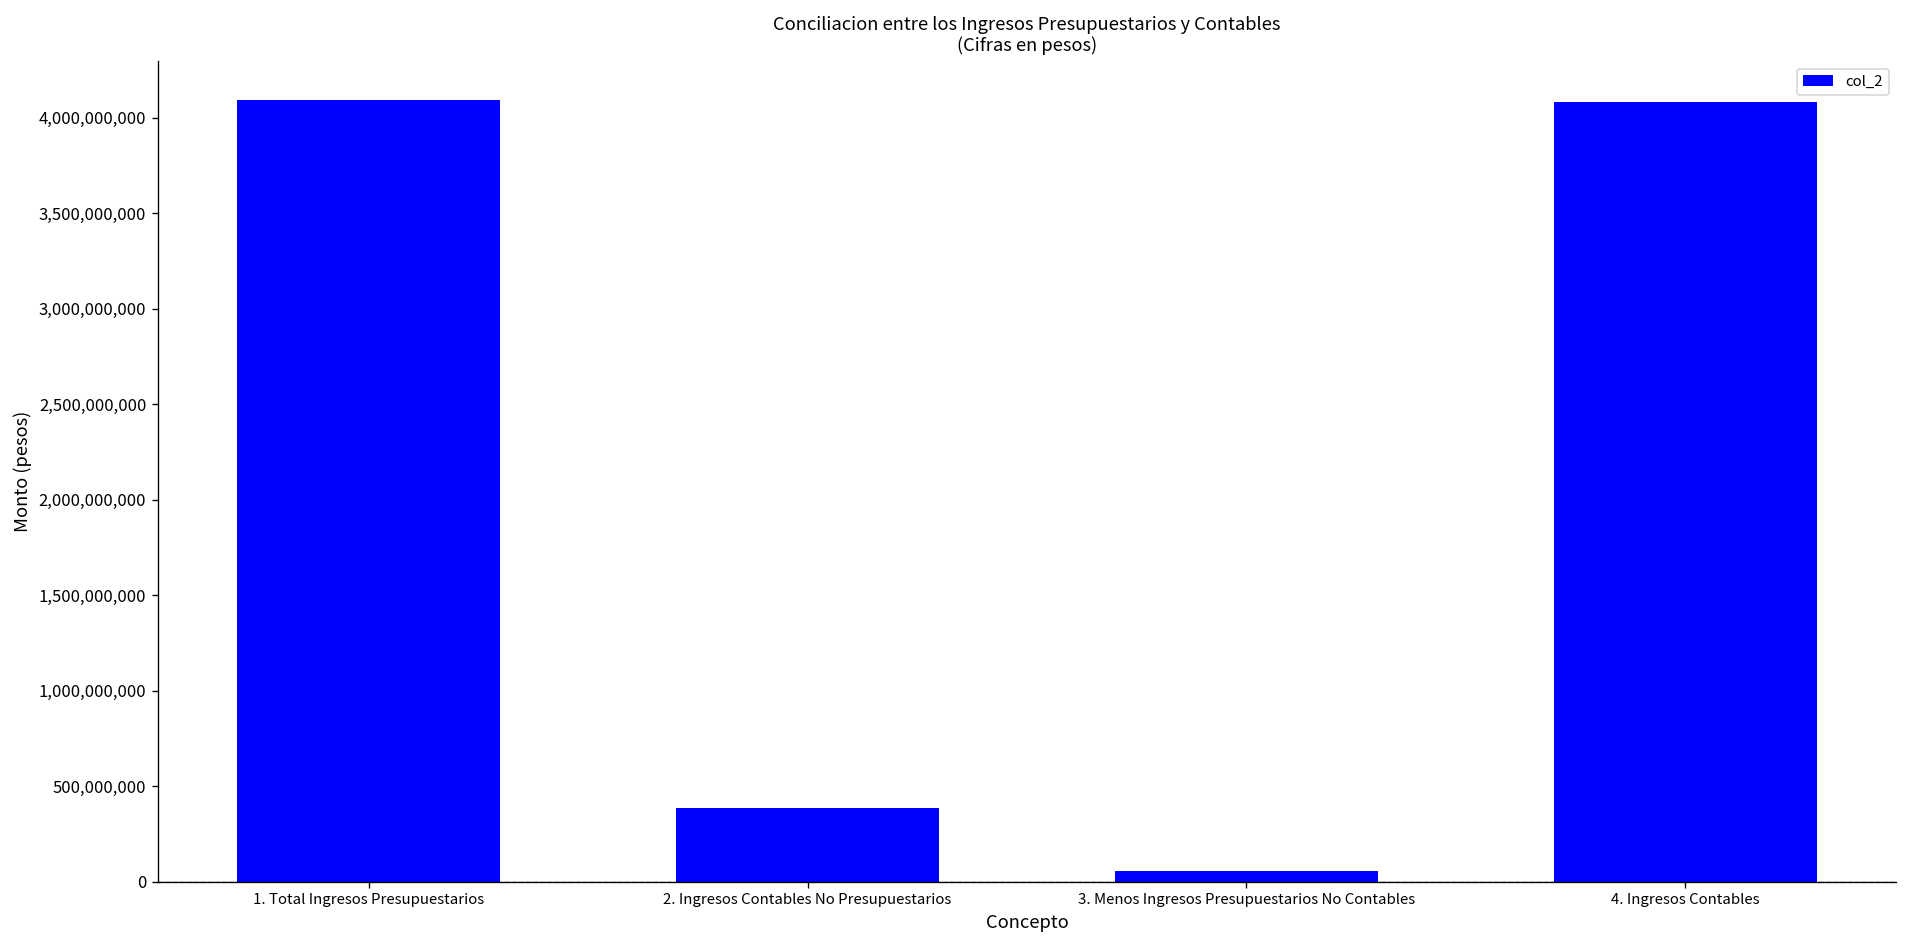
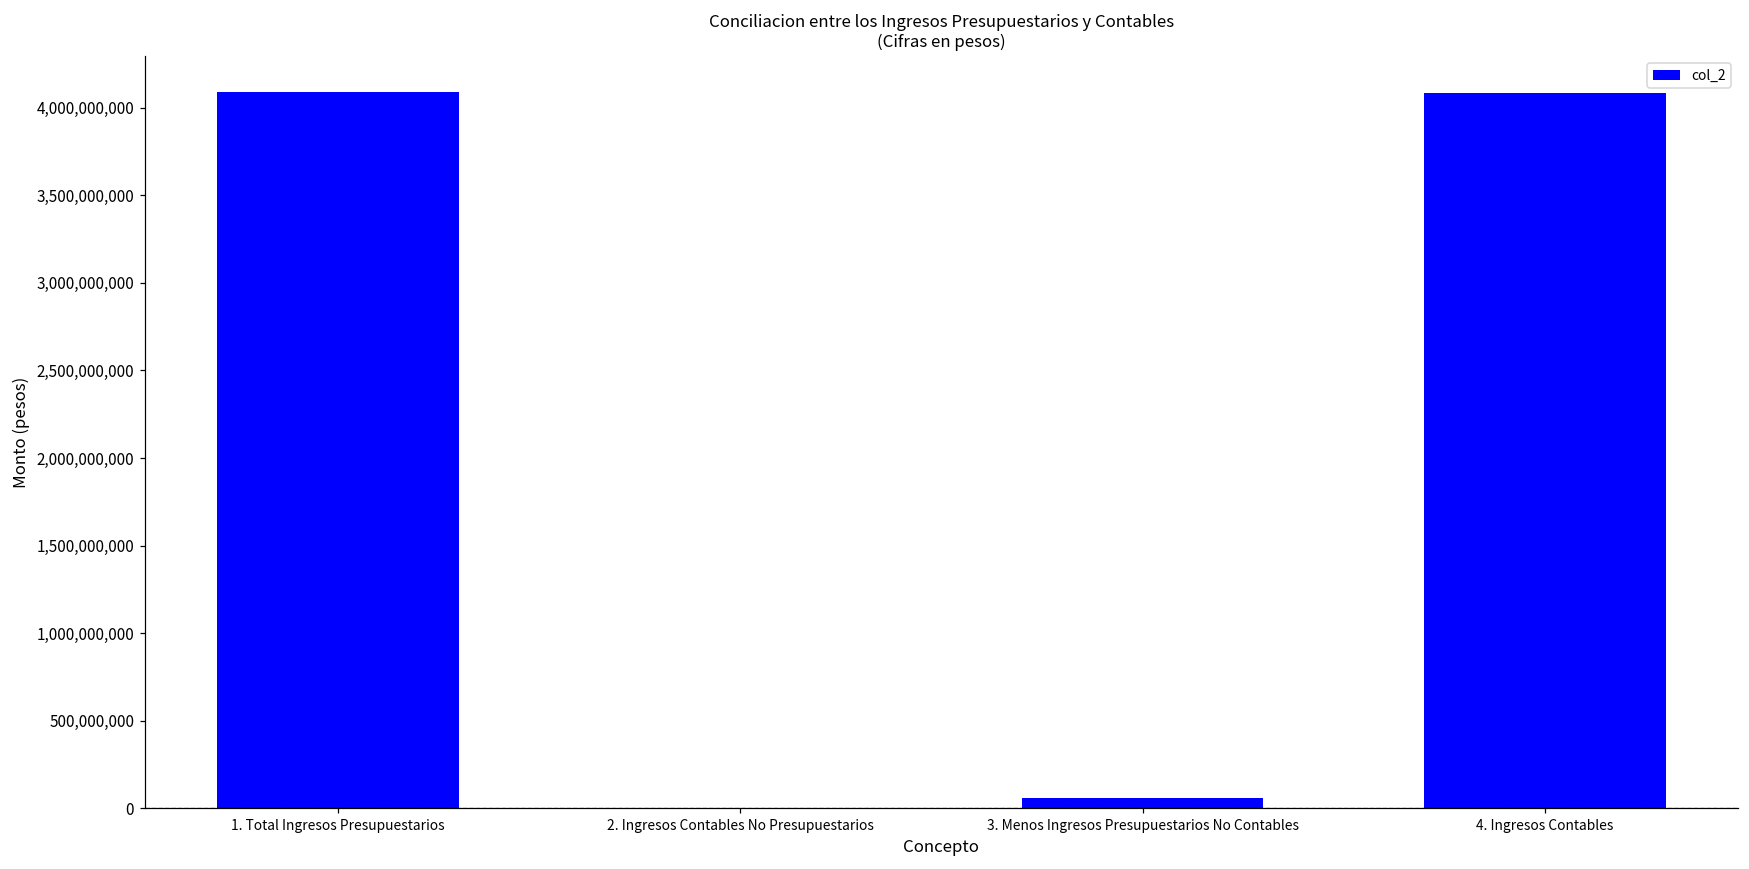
  {
    "1. Total Ingresos Presupuestarios": "4,090,000,000",
-   "2. Ingresos Contables No Presupuestarios": "380,000,000",
+   "2. Ingresos Contables No Presupuestarios": "0",
    "3. Menos Ingresos Presupuestarios No Contables": "60,000,000",
    "4. Ingresos Contables": "4,080,000,000"
  }
